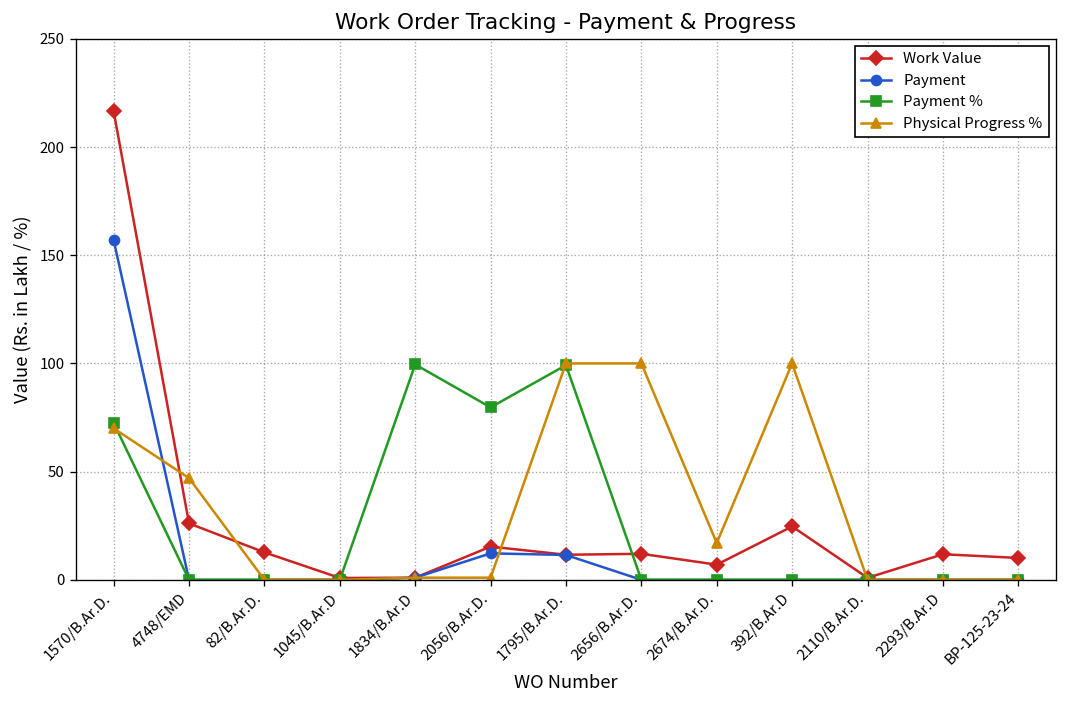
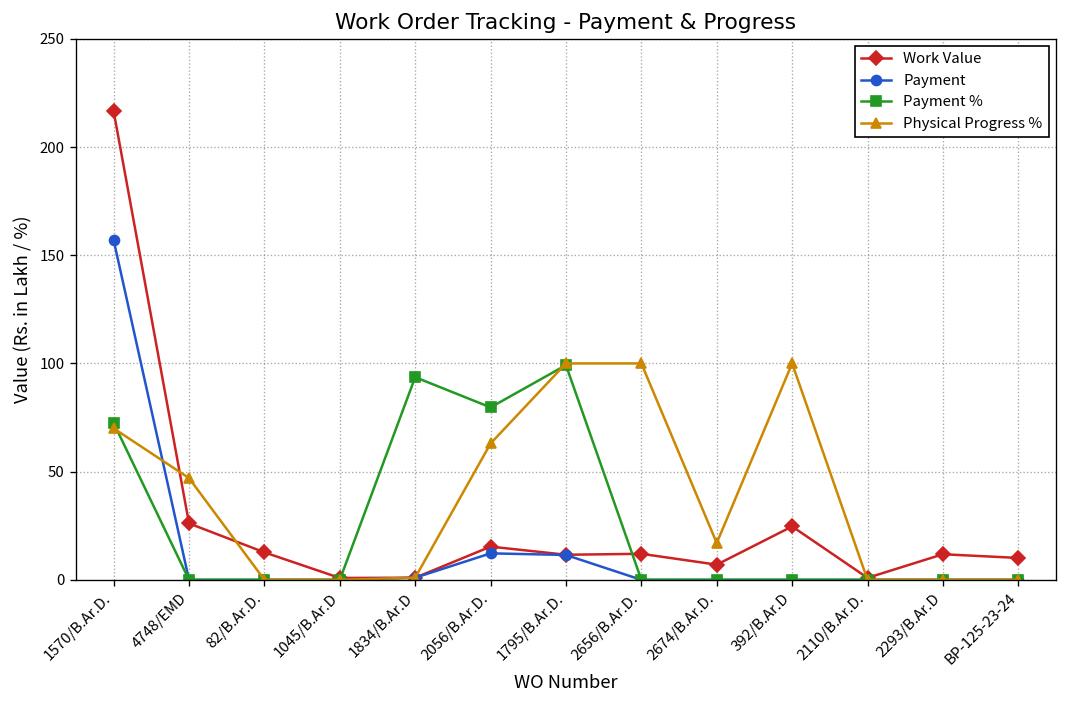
  {
    "Work Value": {
      "1570/B.Ar.D.": 217,
      "4748/EMD": 26,
      "82/B.Ar.D.": 13,
      "2056/B.Ar.D.": 15,
      "2656/B.Ar.D.": 12,
      "2674/B.Ar.D.": 7,
      "392/B.Ar.D": 25,
      "2293/B.Ar.D": 12,
      "BP-125-23-24": 10
    },
    "Payment": {
      "1570/B.Ar.D.": 157,
      "2056/B.Ar.D.": 12
    },
    "Payment %": {
      "1570/B.Ar.D.": 73,
-     "1834/B.Ar.D": 100,
+     "1834/B.Ar.D": 94,
      "2056/B.Ar.D.": 80
    },
    "Physical Progress %": {
      "1570/B.Ar.D.": 70,
      "4748/EMD": 47,
-     "2056/B.Ar.D.": 1,
+     "2056/B.Ar.D.": 63,
      "2656/B.Ar.D.": 100,
      "2674/B.Ar.D.": 17,
      "392/B.Ar.D": 100
    }
  }
